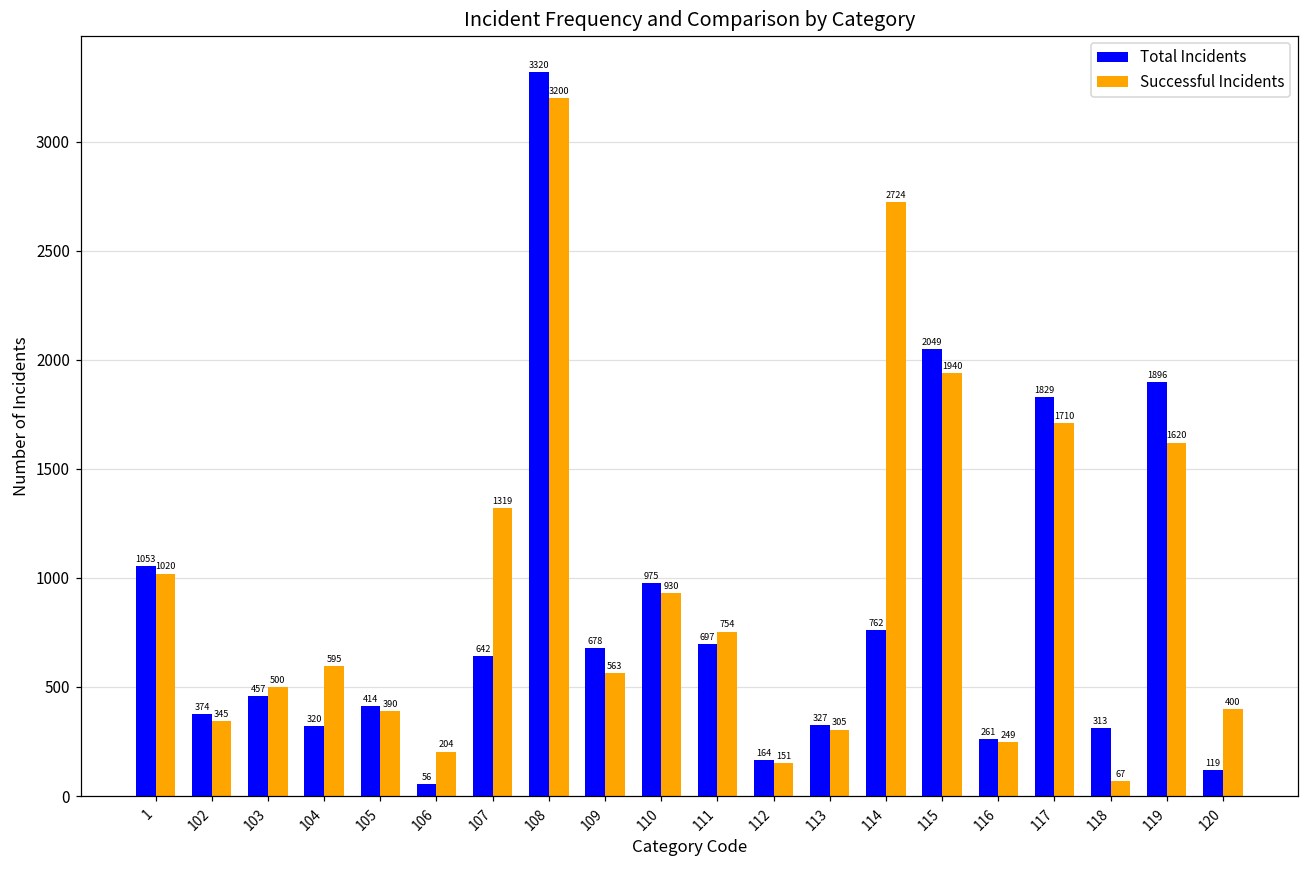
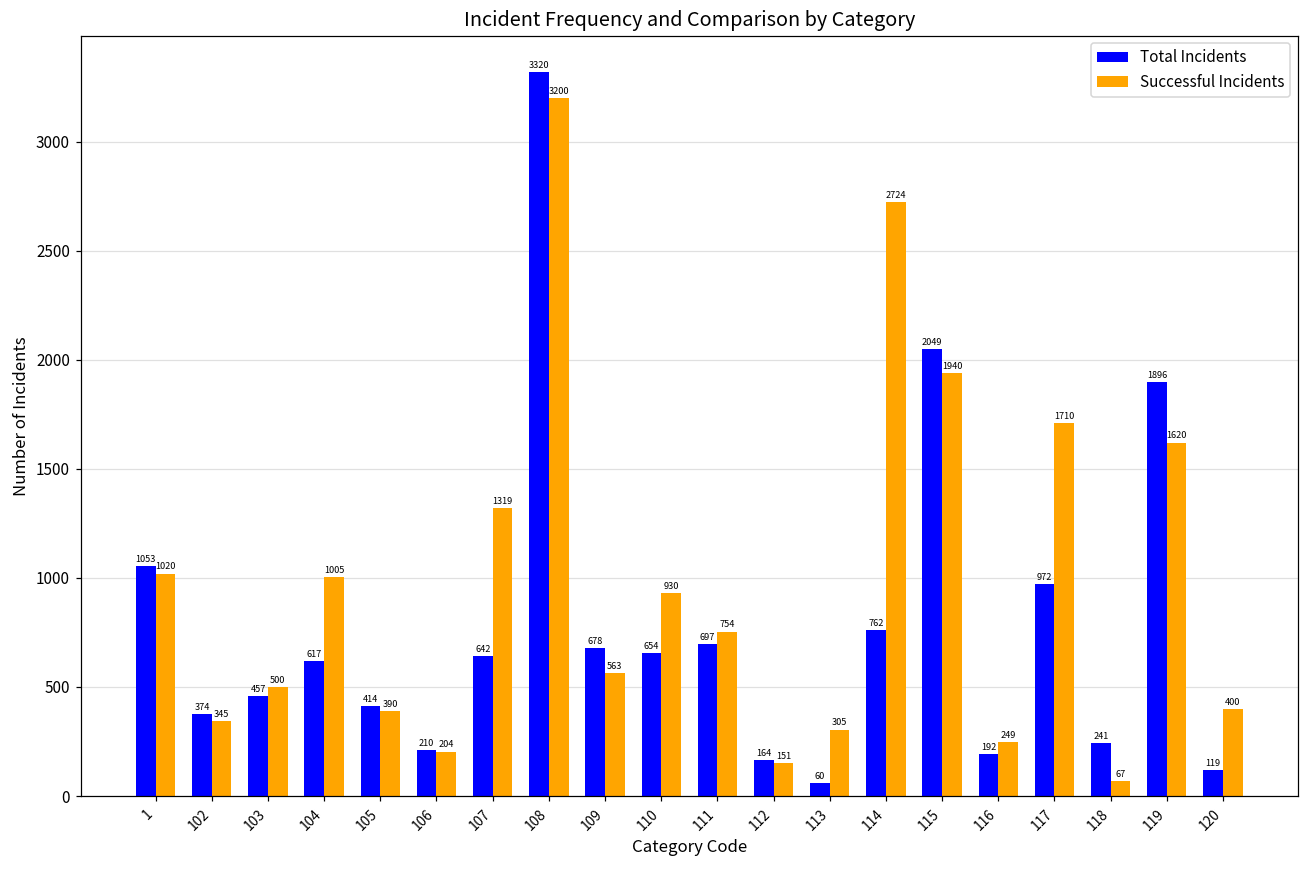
  {
    "Total Incidents": {
      "1": 1053,
      "102": 374,
      "103": 457,
-     "104": 320,
+     "104": 617,
      "105": 414,
-     "106": 56,
+     "106": 210,
      "107": 642,
      "108": 3320,
      "109": 678,
-     "110": 975,
+     "110": 654,
      "111": 697,
      "112": 164,
-     "113": 327,
+     "113": 60,
      "114": 762,
      "115": 2049,
-     "116": 261,
-     "117": 1829,
-     "118": 313,
+     "116": 192,
+     "117": 972,
+     "118": 241,
      "119": 1896,
      "120": 119
    },
    "Successful Incidents": {
      "1": 1020,
      "102": 345,
      "103": 500,
-     "104": 595,
+     "104": 1005,
      "105": 390,
      "106": 204,
      "107": 1319,
      "108": 3200,
      "109": 563,
      "110": 930,
      "111": 754,
      "112": 151,
      "113": 305,
      "114": 2724,
      "115": 1940,
      "116": 249,
      "117": 1710,
      "118": 67,
      "119": 1620,
      "120": 400
    }
  }
